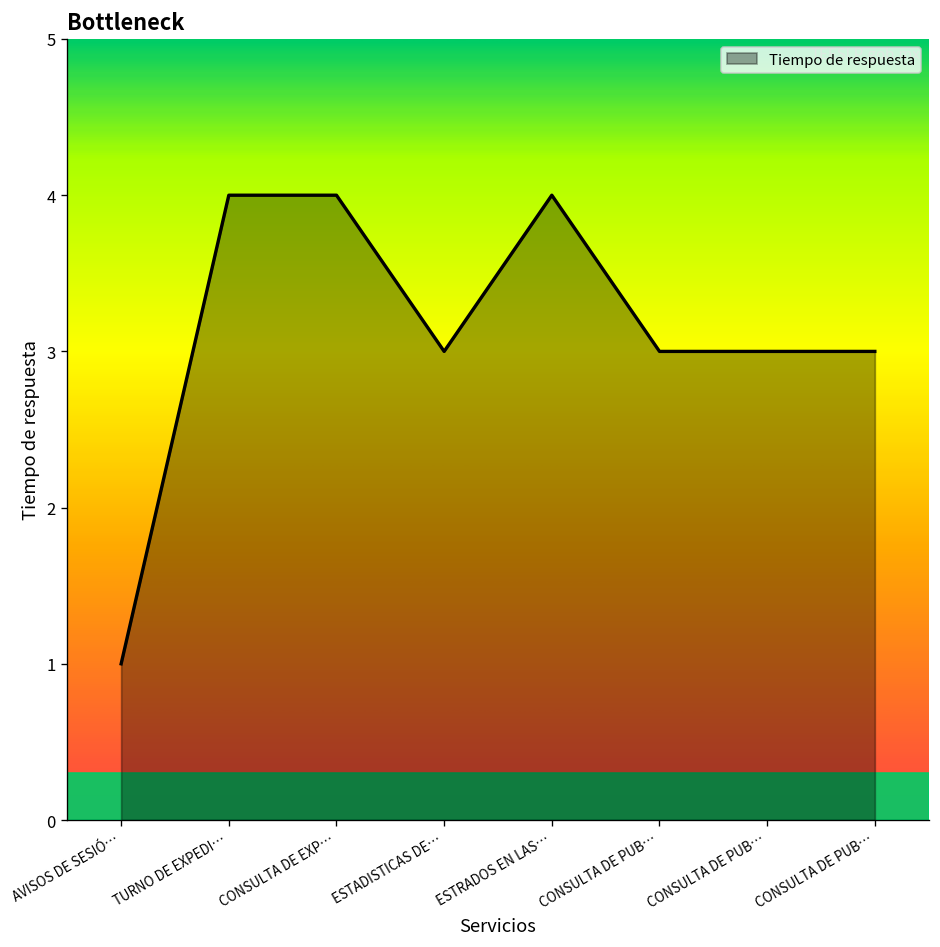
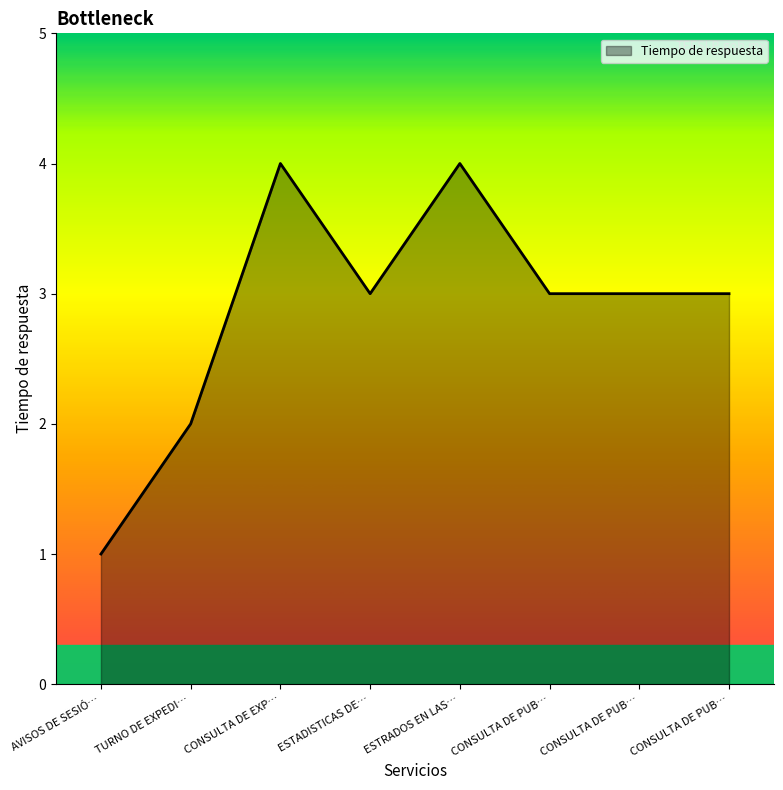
  {
    "AVISOS DE SESIÓ…": 1,
-   "TURNO DE EXPEDI…": 4,
+   "TURNO DE EXPEDI…": 2,
    "CONSULTA DE EXP…": 4,
    "ESTADISTICAS DE…": 3,
    "ESTRADOS EN LAS…": 4
  }
